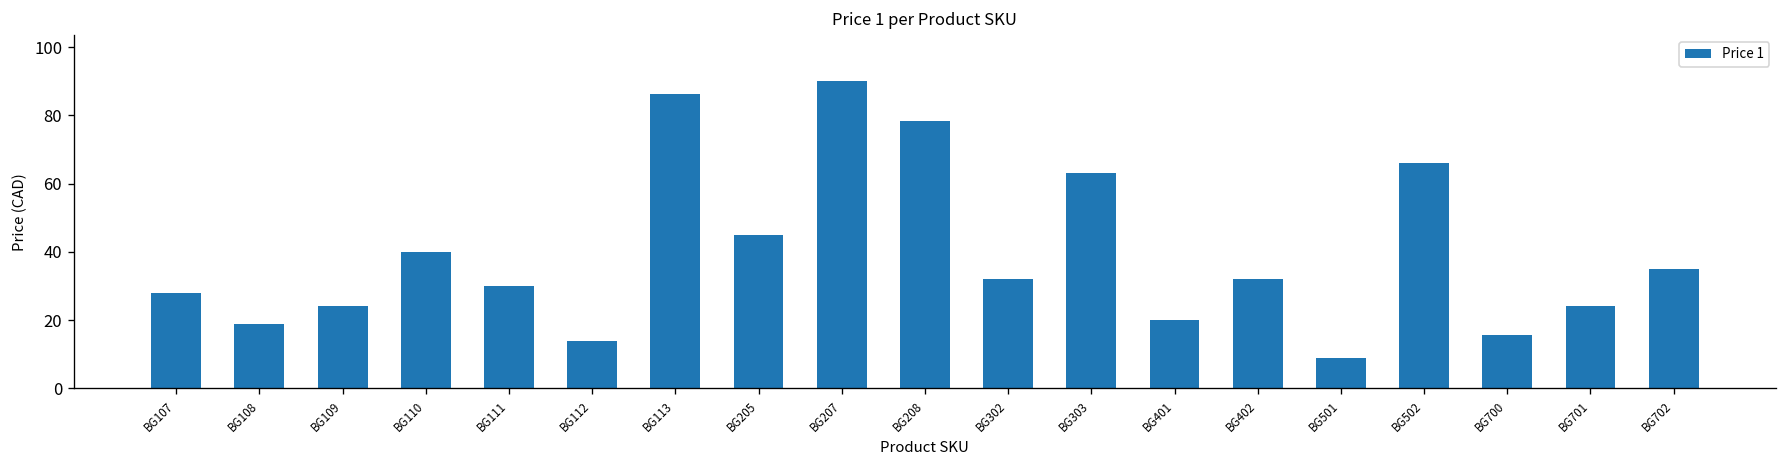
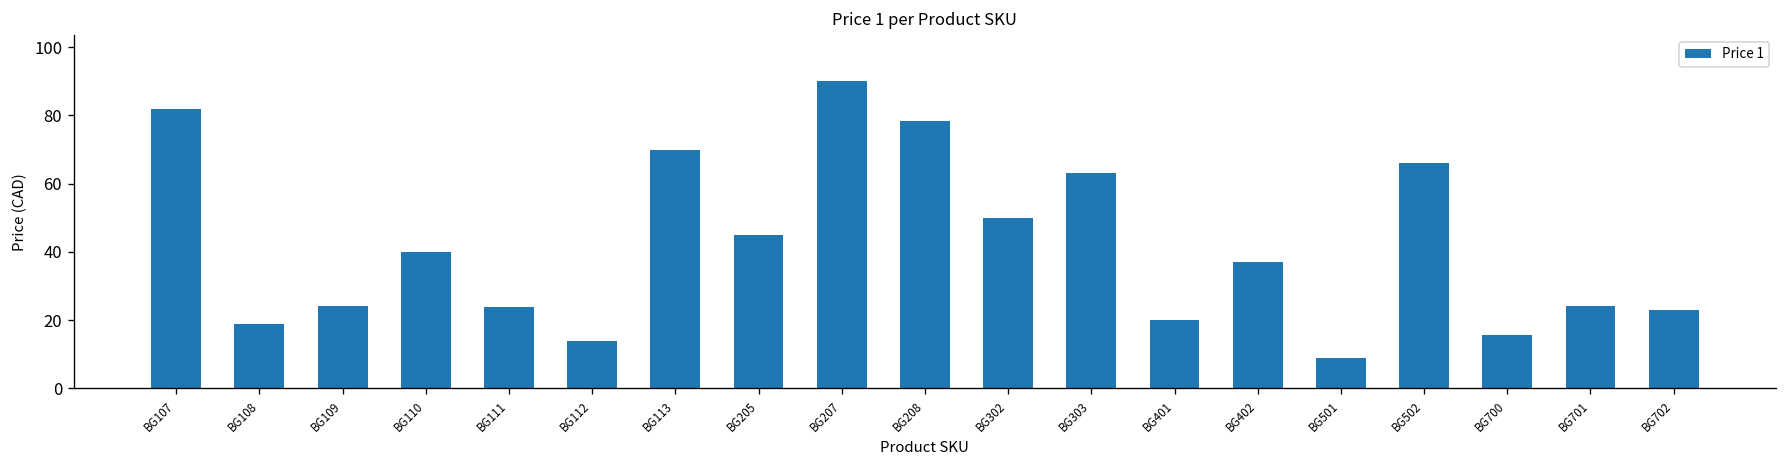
  {
-   "BG107": 28,
+   "BG107": 82,
    "BG108": 19,
    "BG109": 24,
    "BG110": 40,
-   "BG111": 30,
+   "BG111": 24,
    "BG112": 14,
-   "BG113": 86,
+   "BG113": 70,
    "BG205": 45,
    "BG207": 90,
    "BG208": 78,
-   "BG302": 32,
+   "BG302": 50,
    "BG303": 63,
    "BG401": 20,
-   "BG402": 32,
+   "BG402": 37,
    "BG501": 9,
    "BG502": 66,
    "BG700": 16,
    "BG701": 24,
-   "BG702": 35
+   "BG702": 23
  }
